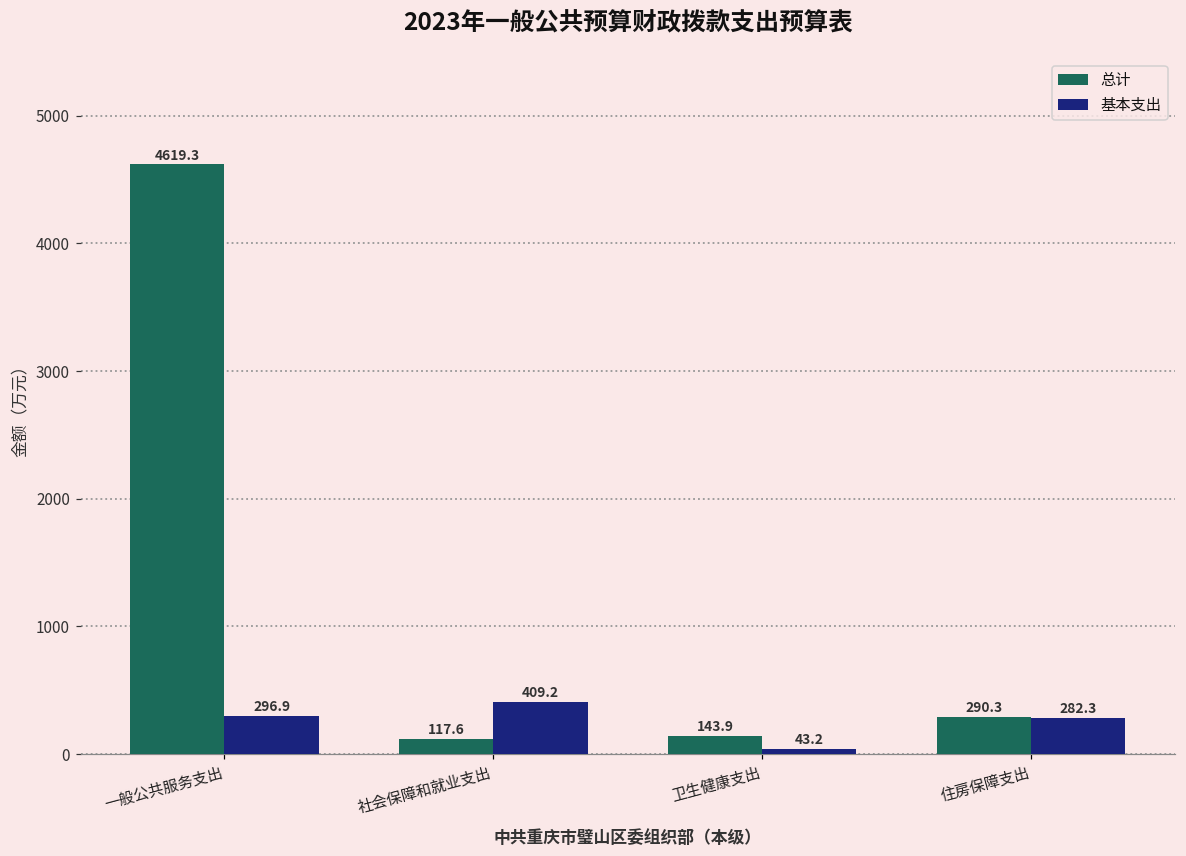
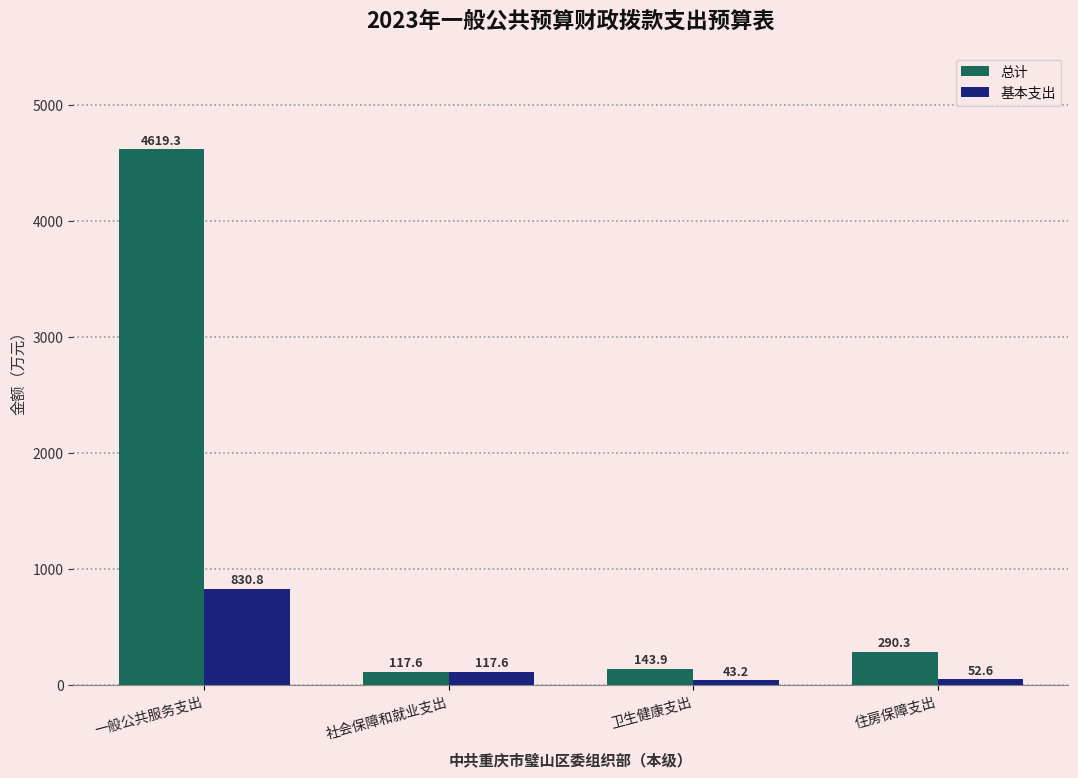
  {
    "总计": {
      "一般公共服务支出": 4619.3,
      "社会保障和就业支出": 117.6,
      "卫生健康支出": 143.9,
      "住房保障支出": 290.3
    },
    "基本支出": {
-     "一般公共服务支出": 296.9,
-     "社会保障和就业支出": 409.2,
+     "一般公共服务支出": 830.8,
+     "社会保障和就业支出": 117.6,
      "卫生健康支出": 43.2,
-     "住房保障支出": 282.3
+     "住房保障支出": 52.6
    }
  }
